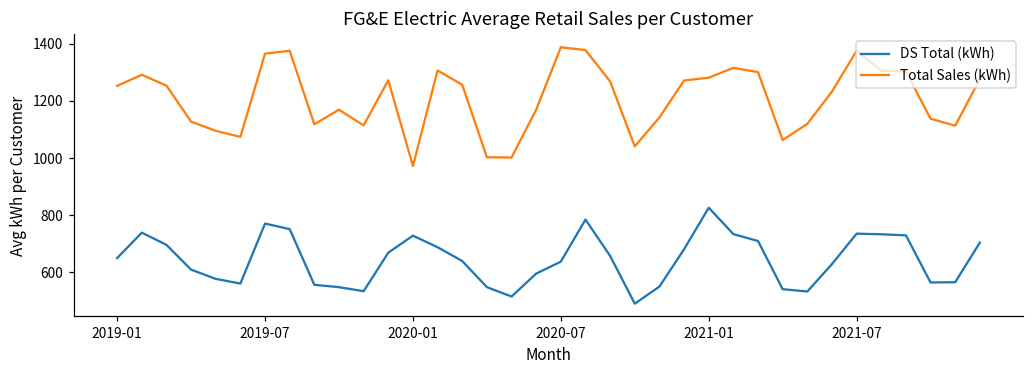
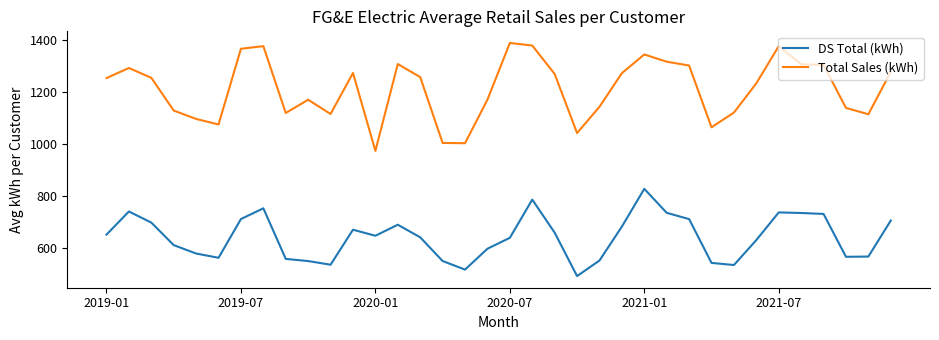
  {
    "DS Total (kWh)": {
      "2019-01": 650,
-     "2019-07": 770,
-     "2020-01": 730,
+     "2019-07": 710,
+     "2020-01": 650,
      "2020-07": 640,
      "2021-01": 830,
      "2021-07": 740
    },
    "Total Sales (kWh)": {
      "2019-01": 1250,
      "2019-07": 1370,
      "2020-01": 970,
      "2020-07": 1390,
-     "2021-01": 1280
+     "2021-01": 1340
    }
  }
